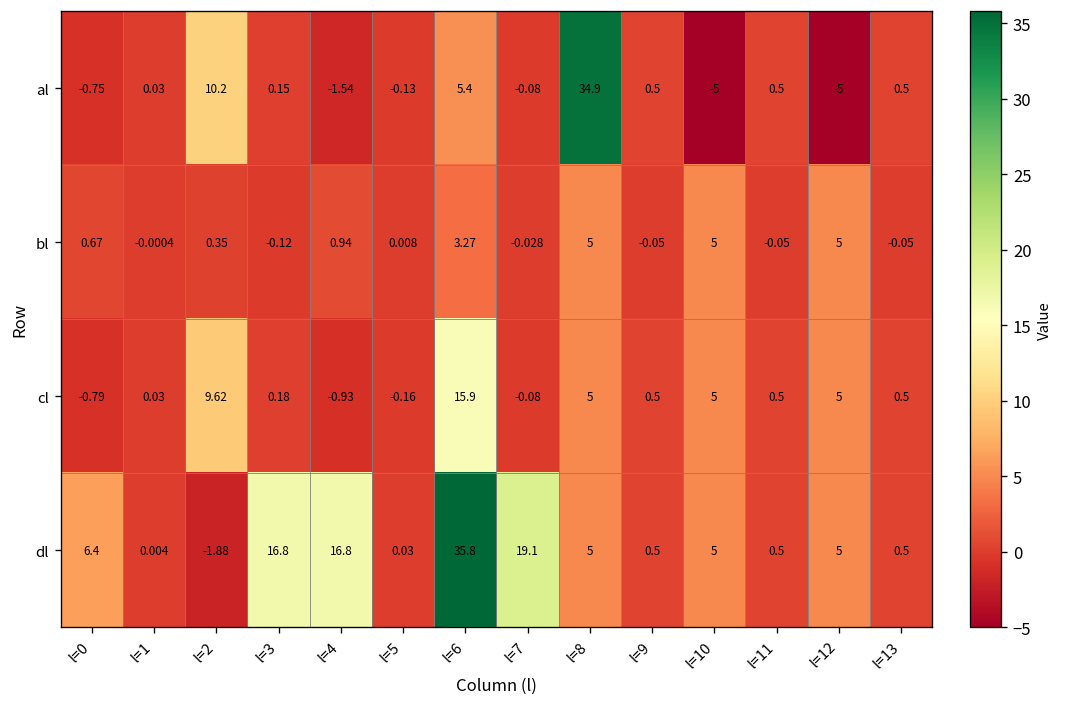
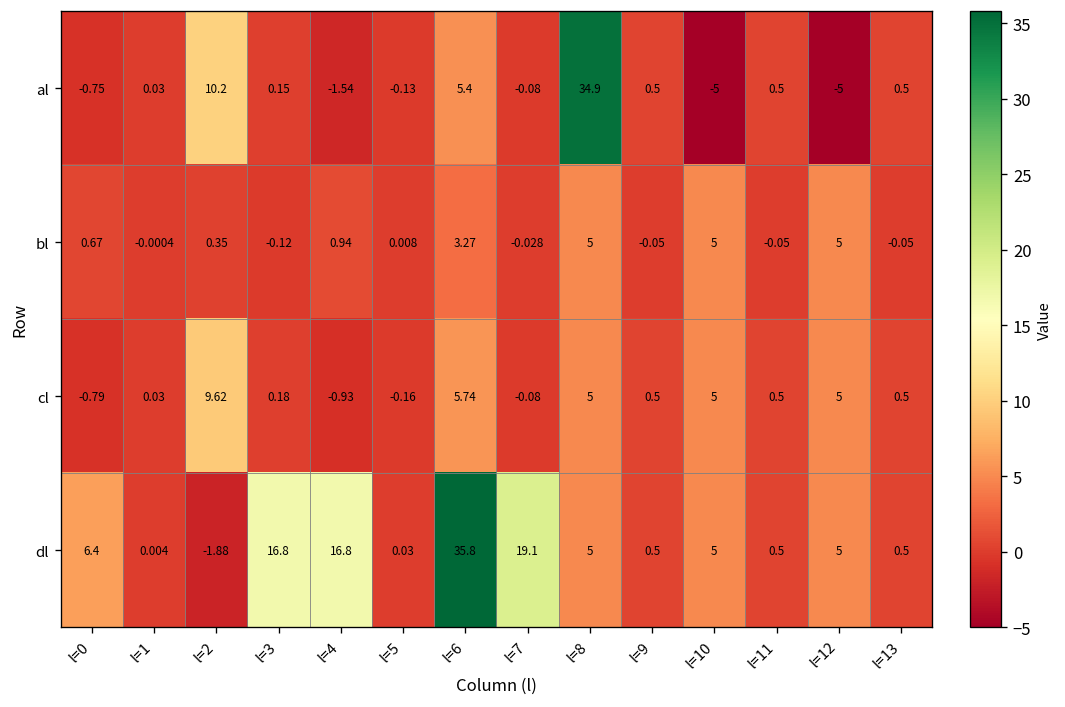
  {
    "al": {
      "l=0": -0.75,
      "l=1": 0.03,
      "l=2": 10.2,
      "l=3": 0.15,
      "l=4": -1.54,
      "l=5": -0.13,
      "l=6": 5.4,
      "l=7": -0.08,
      "l=8": 34.9,
      "l=9": 0.5,
      "l=10": -5,
      "l=11": 0.5,
      "l=12": -5,
      "l=13": 0.5
    },
    "bl": {
      "l=0": 0.67,
      "l=1": -0.0004,
      "l=2": 0.35,
      "l=3": -0.12,
      "l=4": 0.94,
      "l=5": 0.008,
      "l=6": 3.27,
      "l=7": -0.028,
      "l=8": 5,
      "l=9": -0.05,
      "l=10": 5,
      "l=11": -0.05,
      "l=12": 5,
      "l=13": -0.05
    },
    "cl": {
      "l=0": -0.79,
      "l=1": 0.03,
      "l=2": 9.62,
      "l=3": 0.18,
      "l=4": -0.93,
      "l=5": -0.16,
-     "l=6": 15.9,
+     "l=6": 5.74,
      "l=7": -0.08,
      "l=8": 5,
      "l=9": 0.5,
      "l=10": 5,
      "l=11": 0.5,
      "l=12": 5,
      "l=13": 0.5
    },
    "dl": {
      "l=0": 6.4,
      "l=1": 0.004,
      "l=2": -1.88,
      "l=3": 16.8,
      "l=4": 16.8,
      "l=5": 0.03,
      "l=6": 35.8,
      "l=7": 19.1,
      "l=8": 5,
      "l=9": 0.5,
      "l=10": 5,
      "l=11": 0.5,
      "l=12": 5,
      "l=13": 0.5
    }
  }
